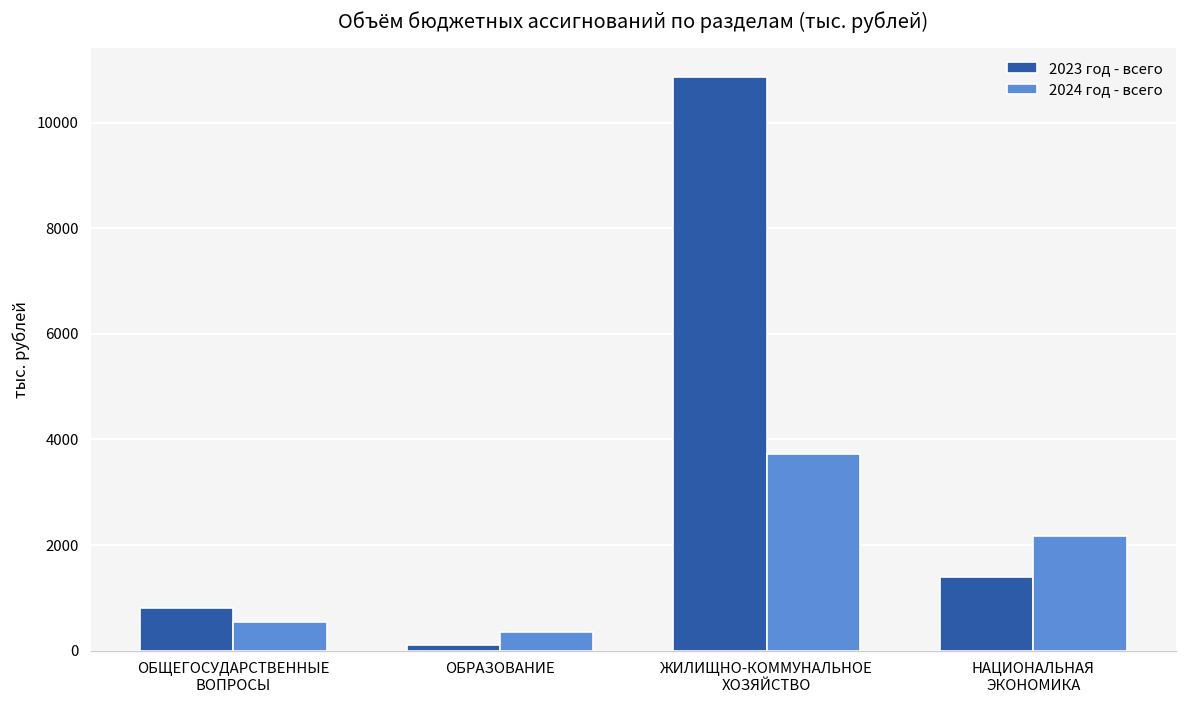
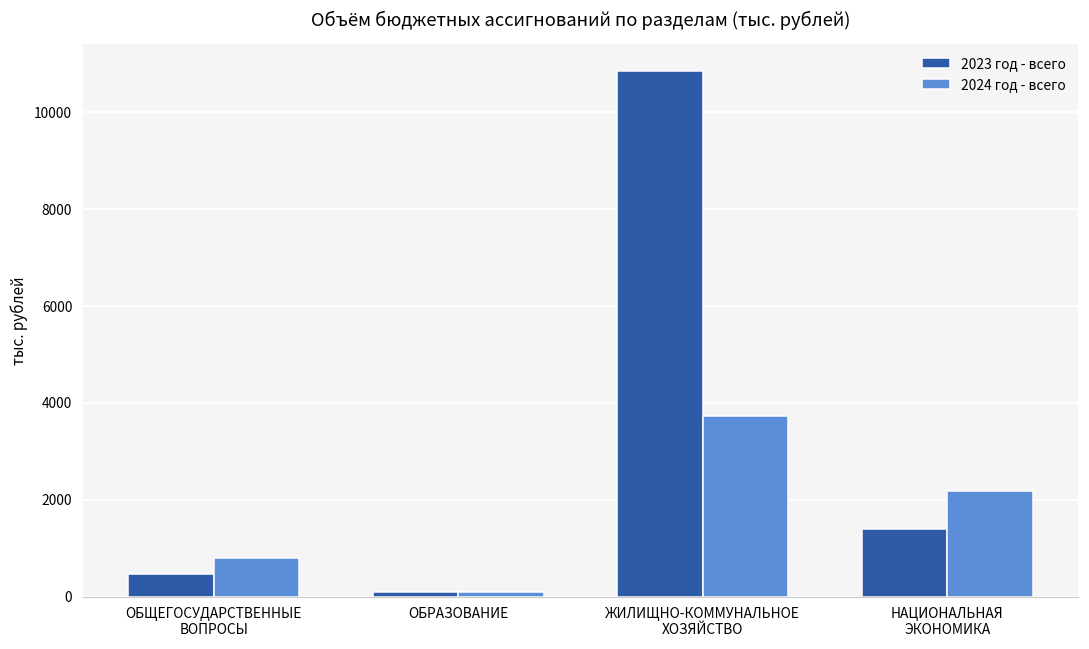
  {
    "2023 год - всего": {
-     "ОБЩЕГОСУДАРСТВЕННЫЕ ВОПРОСЫ": 800,
+     "ОБЩЕГОСУДАРСТВЕННЫЕ ВОПРОСЫ": 500,
      "ОБРАЗОВАНИЕ": 100,
      "ЖИЛИЩНО-КОММУНАЛЬНОЕ ХОЗЯЙСТВО": 10900,
      "НАЦИОНАЛЬНАЯ ЭКОНОМИКА": 1400
    },
    "2024 год - всего": {
-     "ОБЩЕГОСУДАРСТВЕННЫЕ ВОПРОСЫ": 500,
-     "ОБРАЗОВАНИЕ": 300,
+     "ОБЩЕГОСУДАРСТВЕННЫЕ ВОПРОСЫ": 800,
+     "ОБРАЗОВАНИЕ": 100,
      "ЖИЛИЩНО-КОММУНАЛЬНОЕ ХОЗЯЙСТВО": 3700,
      "НАЦИОНАЛЬНАЯ ЭКОНОМИКА": 2200
    }
  }
